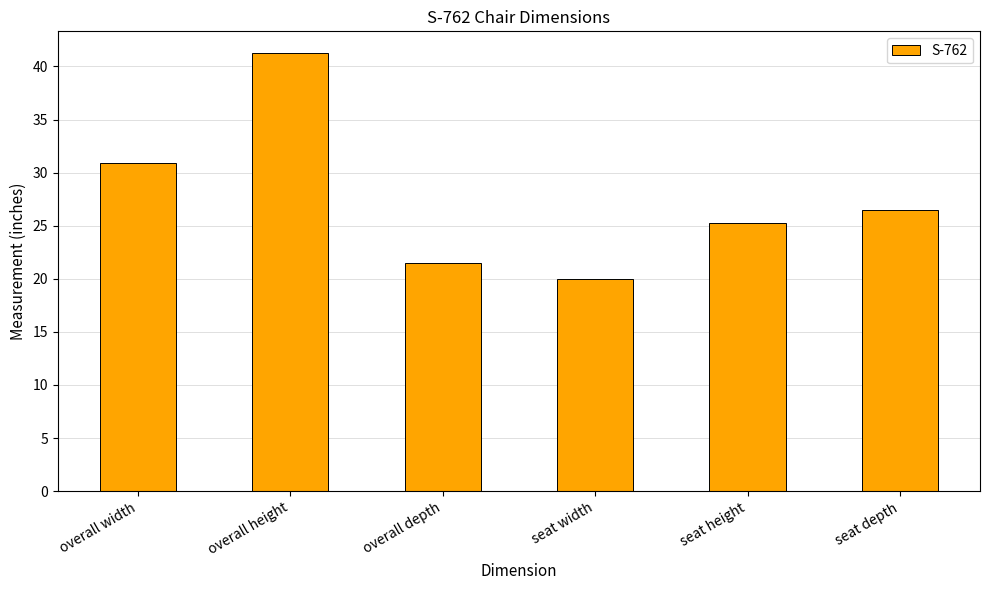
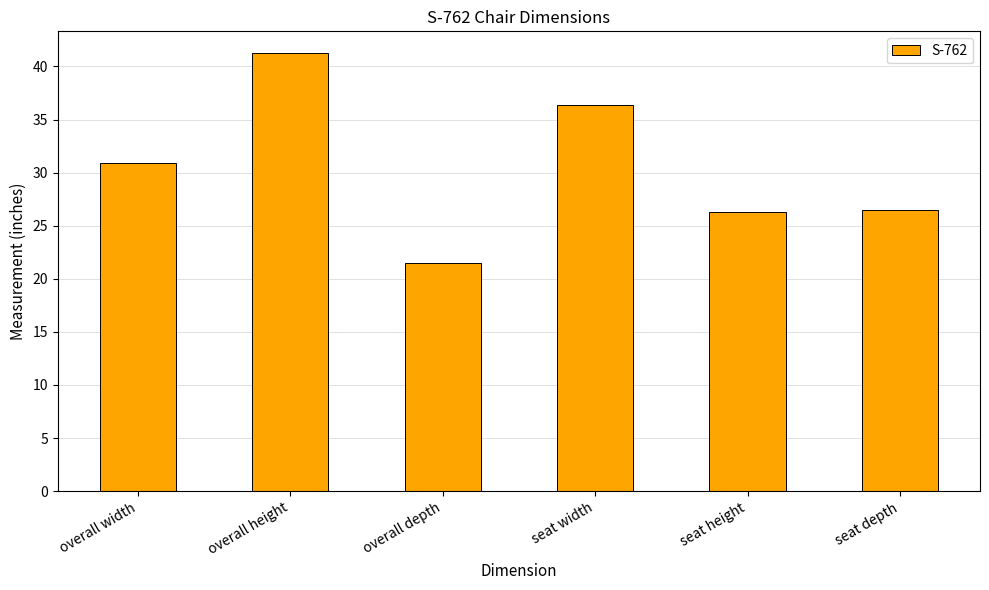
  {
    "overall width": 30.9,
    "overall height": 41.3,
    "overall depth": 21.5,
-   "seat width": 20.0,
-   "seat height": 25.3,
+   "seat width": 36.4,
+   "seat height": 26.3,
    "seat depth": 26.5
  }
